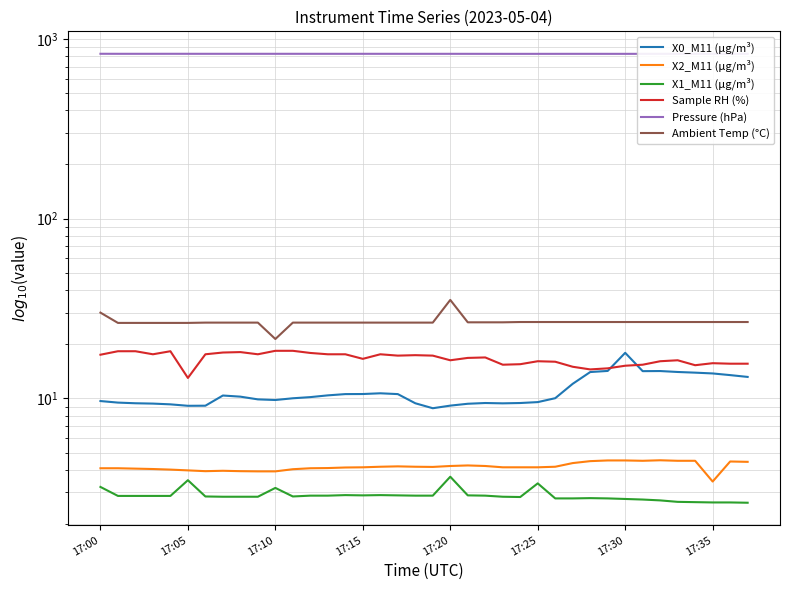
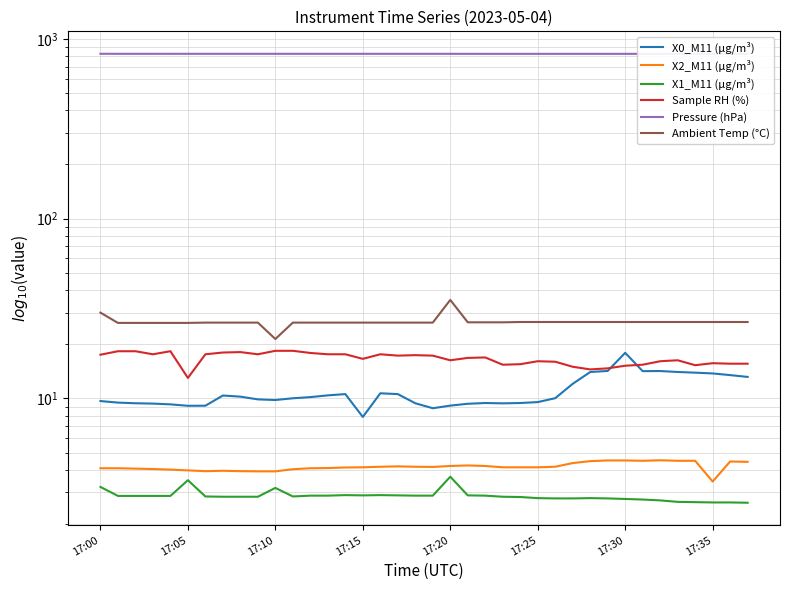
  {
    "X0_M11 (μg/m³)": {
      "17:00": 10,
      "17:05": 9,
      "17:10": 10,
-     "17:15": 11,
+     "17:15": 8,
      "17:20": 9,
      "17:25": 10,
      "17:30": 18,
      "17:35": 14
    },
    "X2_M11 (μg/m³)": {
      "17:00": 4.1,
      "17:05": 4.0,
      "17:10": 3.9,
      "17:15": 4.1,
      "17:20": 4.2,
      "17:25": 4.1,
      "17:30": 4.5,
      "17:35": 3.5
    },
    "X1_M11 (μg/m³)": {
      "17:00": 3.2,
      "17:05": 3.5,
      "17:10": 3.2,
      "17:15": 2.9,
      "17:20": 3.7,
-     "17:25": 3.4,
+     "17:25": 2.8,
      "17:30": 2.8,
      "17:35": 2.6
    },
    "Sample RH (%)": {
      "17:00": 18,
      "17:05": 13,
      "17:10": 18,
      "17:15": 17,
      "17:20": 16,
      "17:25": 16,
      "17:30": 15,
      "17:35": 16
    },
    "Pressure (hPa)": {
      "17:00": 800,
      "17:05": 800,
      "17:10": 800,
      "17:15": 800,
      "17:20": 800,
      "17:25": 800,
      "17:30": 800
    },
    "Ambient Temp (°C)": {
      "17:00": 30,
      "17:05": 26,
      "17:10": 21,
      "17:15": 26,
      "17:20": 35,
      "17:25": 27,
      "17:30": 27,
      "17:35": 27
    }
  }
